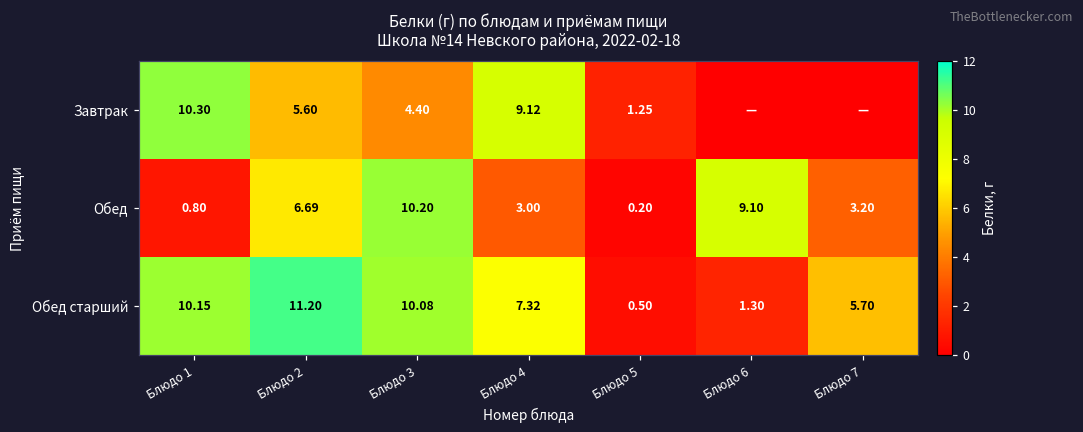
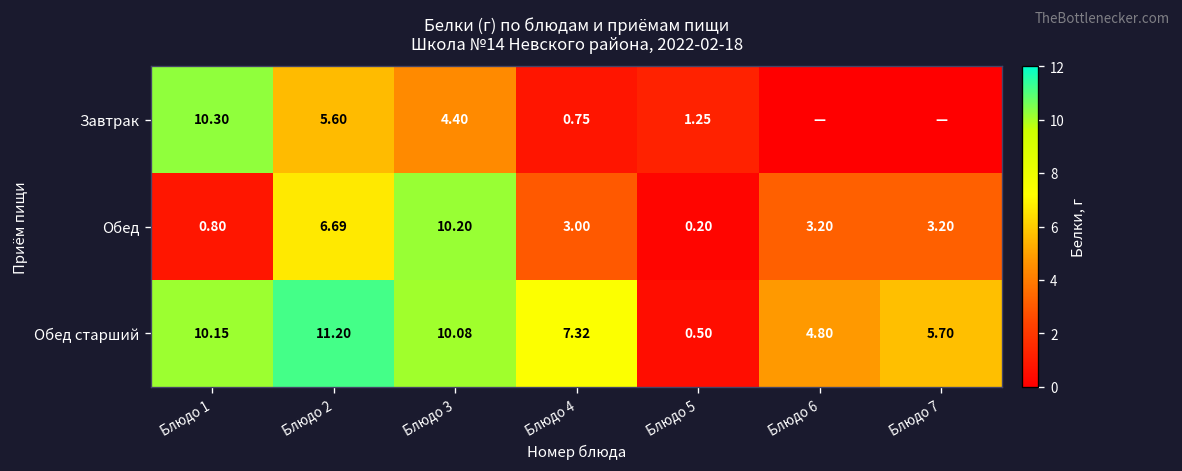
  {
    "Завтрак": {
      "Блюдо 1": 10.30,
      "Блюдо 2": 5.60,
      "Блюдо 3": 4.40,
-     "Блюдо 4": 9.12,
+     "Блюдо 4": 0.75,
      "Блюдо 5": 1.25
    },
    "Обед": {
      "Блюдо 1": 0.80,
      "Блюдо 2": 6.69,
      "Блюдо 3": 10.20,
      "Блюдо 4": 3.00,
      "Блюдо 5": 0.20,
-     "Блюдо 6": 9.10,
+     "Блюдо 6": 3.20,
      "Блюдо 7": 3.20
    },
    "Обед старший": {
      "Блюдо 1": 10.15,
      "Блюдо 2": 11.20,
      "Блюдо 3": 10.08,
      "Блюдо 4": 7.32,
      "Блюдо 5": 0.50,
-     "Блюдо 6": 1.30,
+     "Блюдо 6": 4.80,
      "Блюдо 7": 5.70
    }
  }
